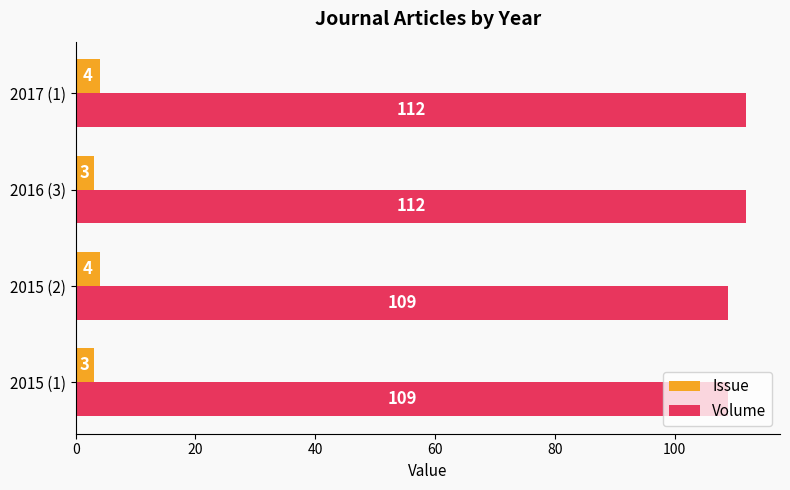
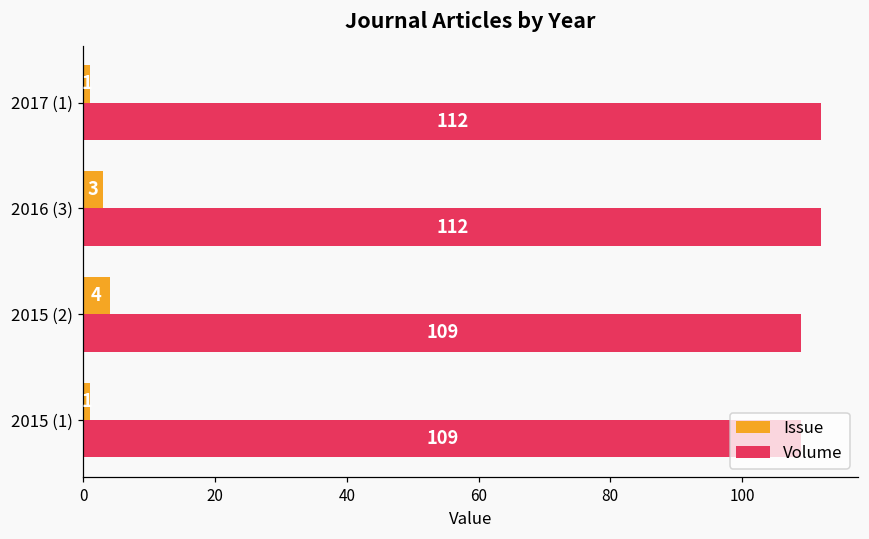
  {
    "Issue": {
-     "2017 (1)": 4,
-     "2015 (1)": 3
+     "2017 (1)": 1,
+     "2015 (1)": 1
    },
    "Volume": {
      "2017 (1)": 112,
      "2016 (3)": 112,
      "2015 (2)": 109
    }
  }
